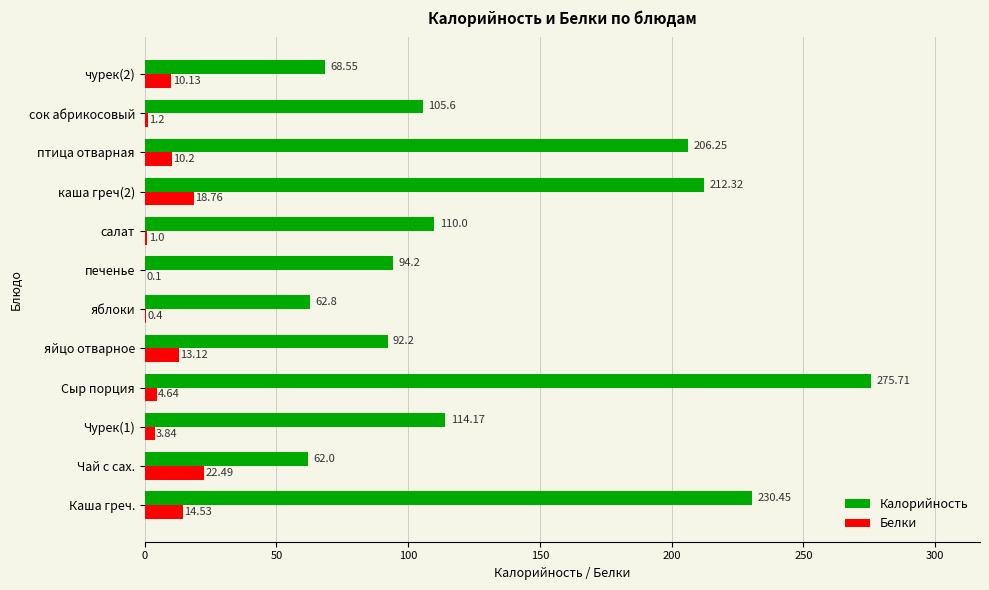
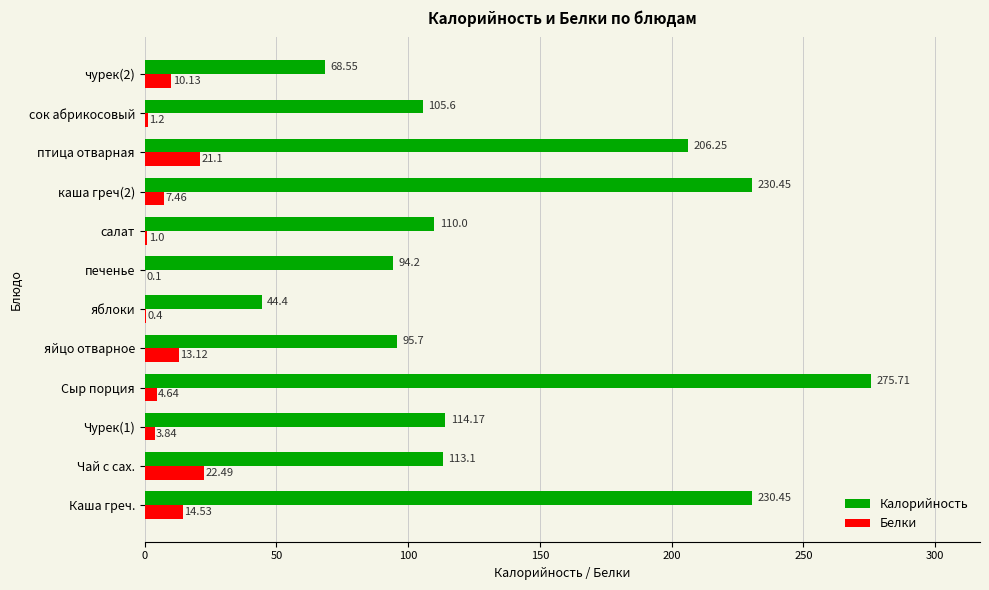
  {
    "Калорийность": {
      "чурек(2)": 68.55,
      "сок абрикосовый": 105.6,
      "птица отварная": 206.25,
-     "каша греч(2)": 212.32,
+     "каша греч(2)": 230.45,
      "салат": 110.0,
      "печенье": 94.2,
-     "яблоки": 62.8,
-     "яйцо отварное": 92.2,
+     "яблоки": 44.4,
+     "яйцо отварное": 95.7,
      "Сыр порция": 275.71,
      "Чурек(1)": 114.17,
-     "Чай с сах.": 62.0,
+     "Чай с сах.": 113.1,
      "Каша греч.": 230.45
    },
    "Белки": {
      "чурек(2)": 10.13,
      "сок абрикосовый": 1.2,
-     "птица отварная": 10.2,
-     "каша греч(2)": 18.76,
+     "птица отварная": 21.1,
+     "каша греч(2)": 7.46,
      "салат": 1.0,
      "печенье": 0.1,
      "яблоки": 0.4,
      "яйцо отварное": 13.12,
      "Сыр порция": 4.64,
      "Чурек(1)": 3.84,
      "Чай с сах.": 22.49,
      "Каша греч.": 14.53
    }
  }
